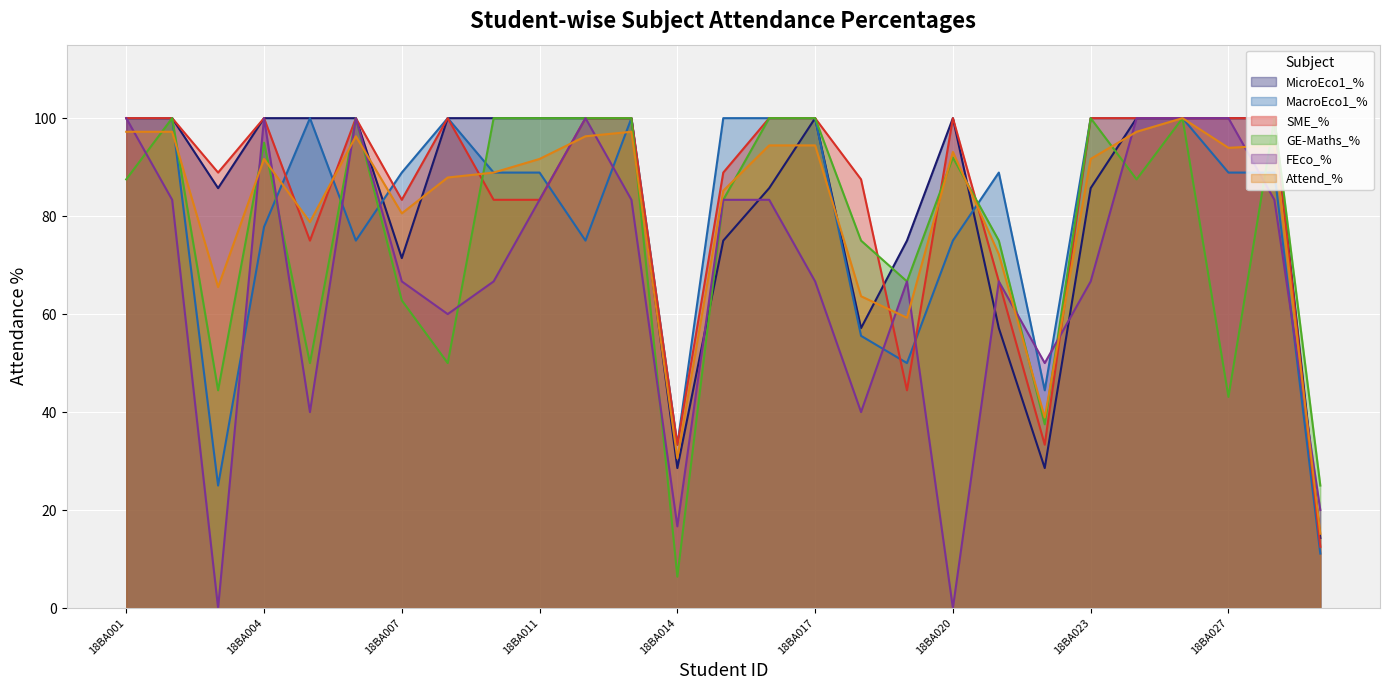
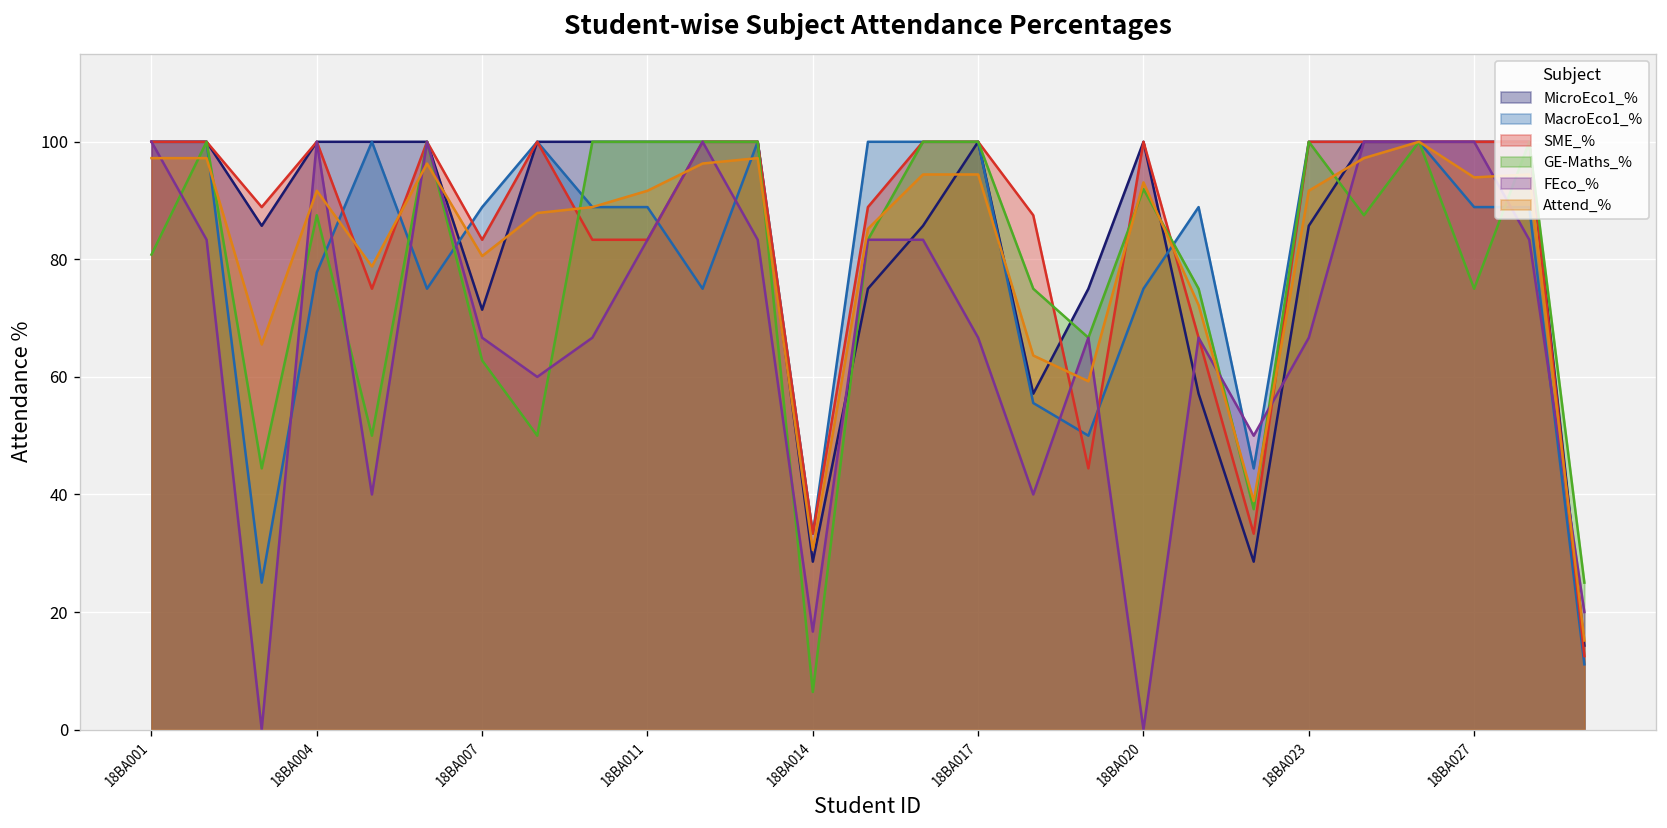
  {
    "GE-Maths_%": {
-     "18BA001": 88,
-     "18BA004": 95,
+     "18BA001": 81,
+     "18BA004": 88,
      "18BA007": 63,
      "18BA014": 6,
      "18BA020": 92,
-     "18BA027": 43
+     "18BA027": 75
    }
  }
